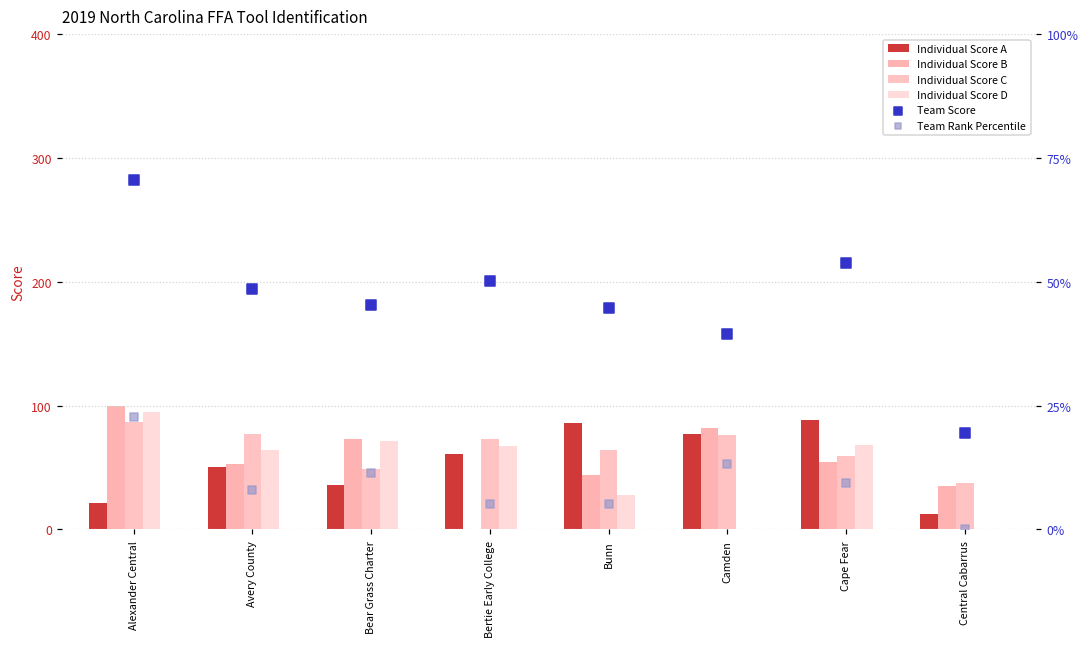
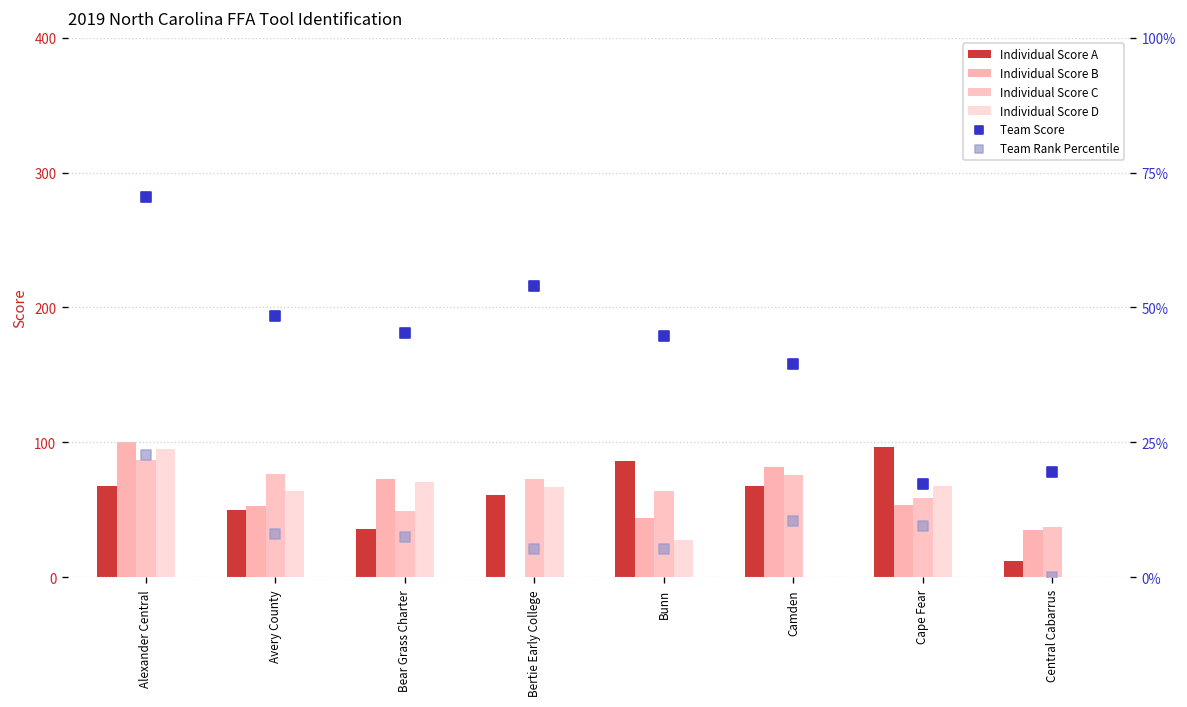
  {
    "Individual Score A": {
-     "Alexander Central": "21",
+     "Alexander Central": "68",
      "Avery County": "50",
      "Bear Grass Charter": "36",
      "Bertie Early College": "61",
      "Bunn": "86",
-     "Camden": "77",
-     "Cape Fear": "88",
+     "Camden": "68",
+     "Cape Fear": "97",
      "Central Cabarrus": "12"
    },
    "Team Score": {
-     "Bertie Early College": "50%",
-     "Cape Fear": "54%"
+     "Bertie Early College": "54%",
+     "Cape Fear": "17%"
    },
    "Team Rank Percentile": {
-     "Bear Grass Charter": "11%",
-     "Camden": "13%"
+     "Bear Grass Charter": "8%",
+     "Camden": "10%"
    }
  }
